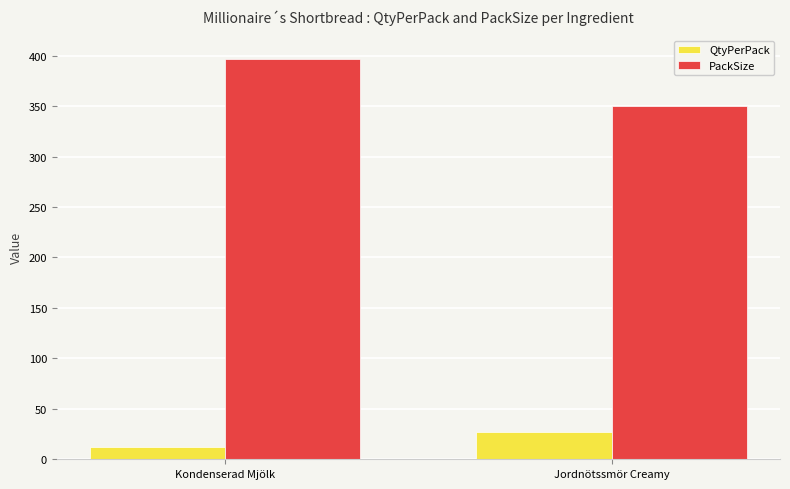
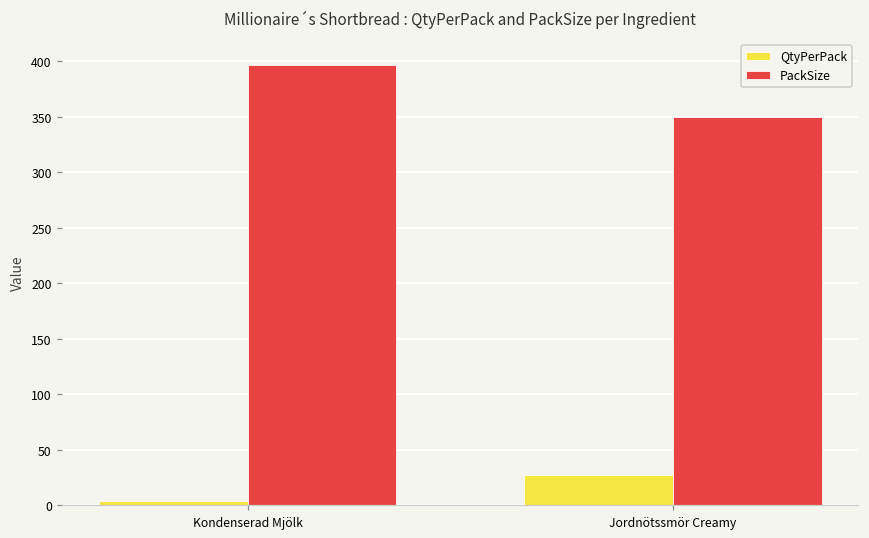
  {
    "QtyPerPack": {
-     "Kondenserad Mjölk": 12,
+     "Kondenserad Mjölk": 4,
      "Jordnötssmör Creamy": 27
    },
    "PackSize": {
      "Kondenserad Mjölk": 397,
      "Jordnötssmör Creamy": 350
    }
  }
